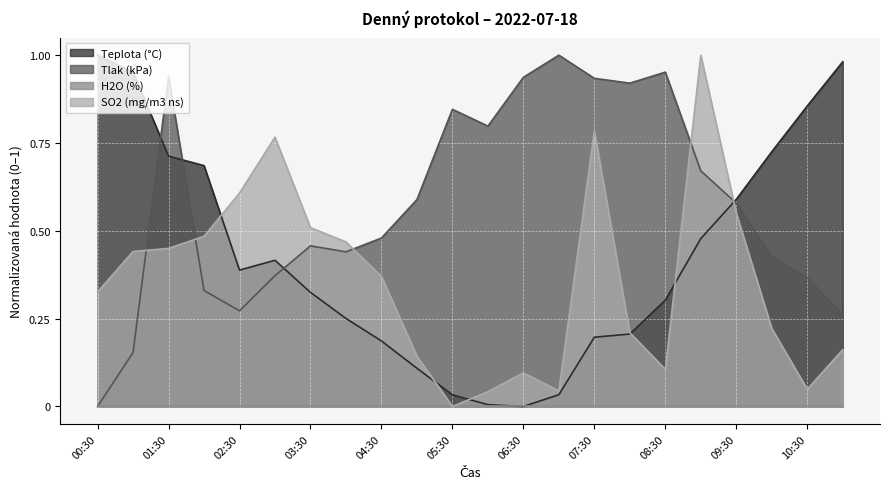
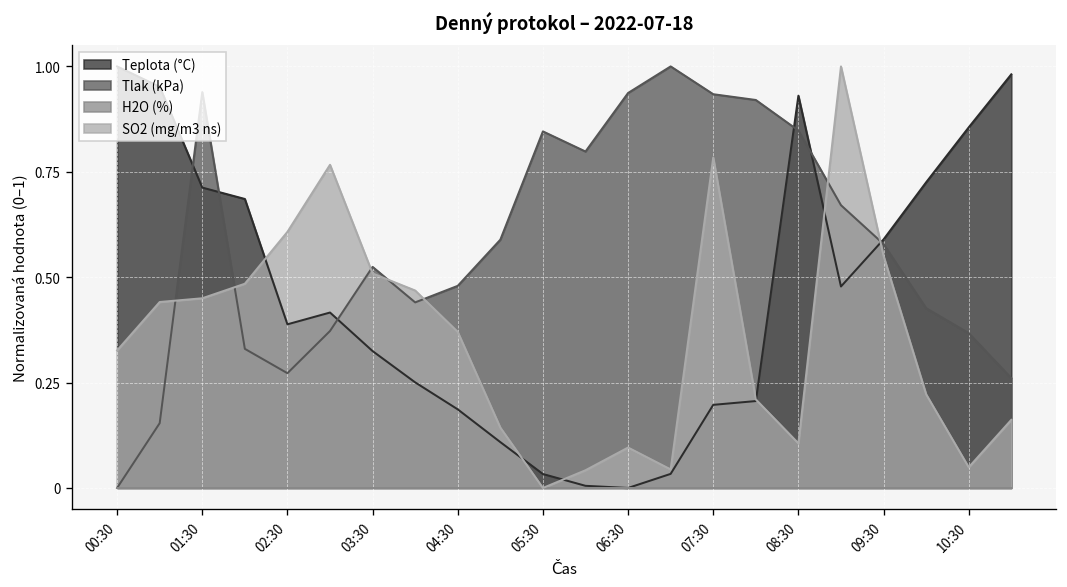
  {
    "Teplota (°C)": {
      "01:30": 0.71,
      "02:30": 0.39,
      "03:30": 0.32,
      "04:30": 0.19,
      "05:30": 0.03,
      "07:30": 0.20,
-     "08:30": 0.30,
+     "08:30": 0.93,
      "09:30": 0.59,
      "10:30": 0.86
    },
    "Tlak (kPa)": {
      "02:30": 0.27,
-     "03:30": 0.46,
+     "03:30": 0.52,
      "04:30": 0.48,
      "05:30": 0.85,
      "06:30": 0.94,
      "07:30": 0.93,
-     "08:30": 0.95,
+     "08:30": 0.85,
      "09:30": 0.58,
      "10:30": 0.37
    }
  }
